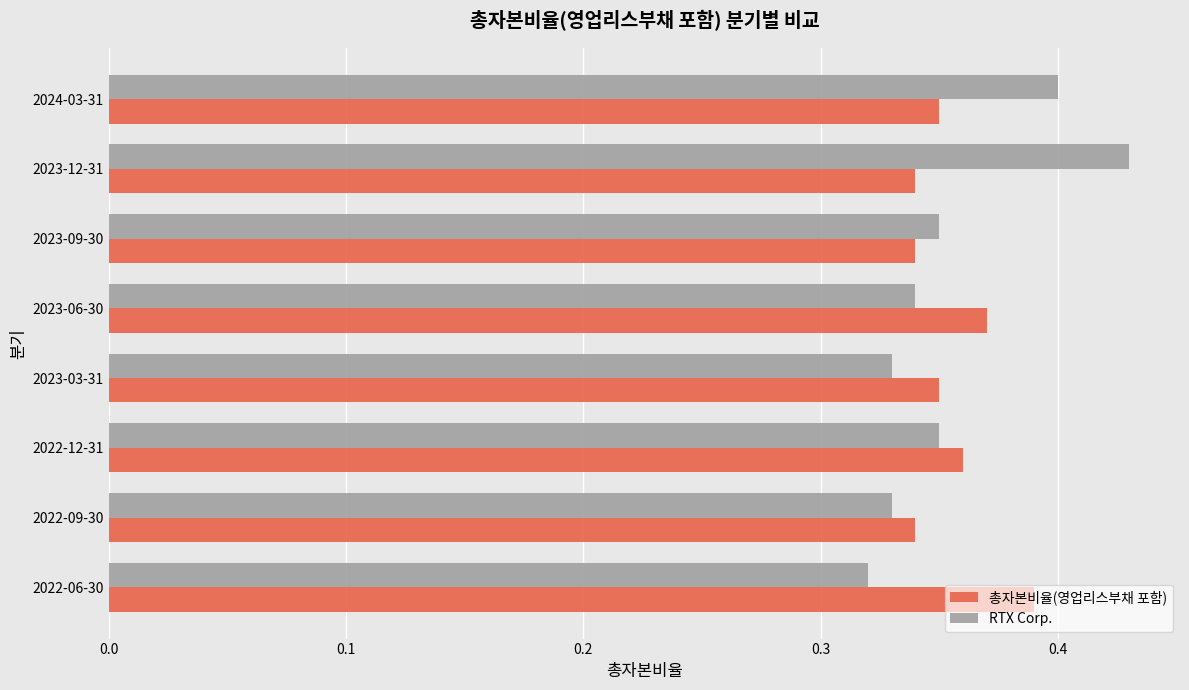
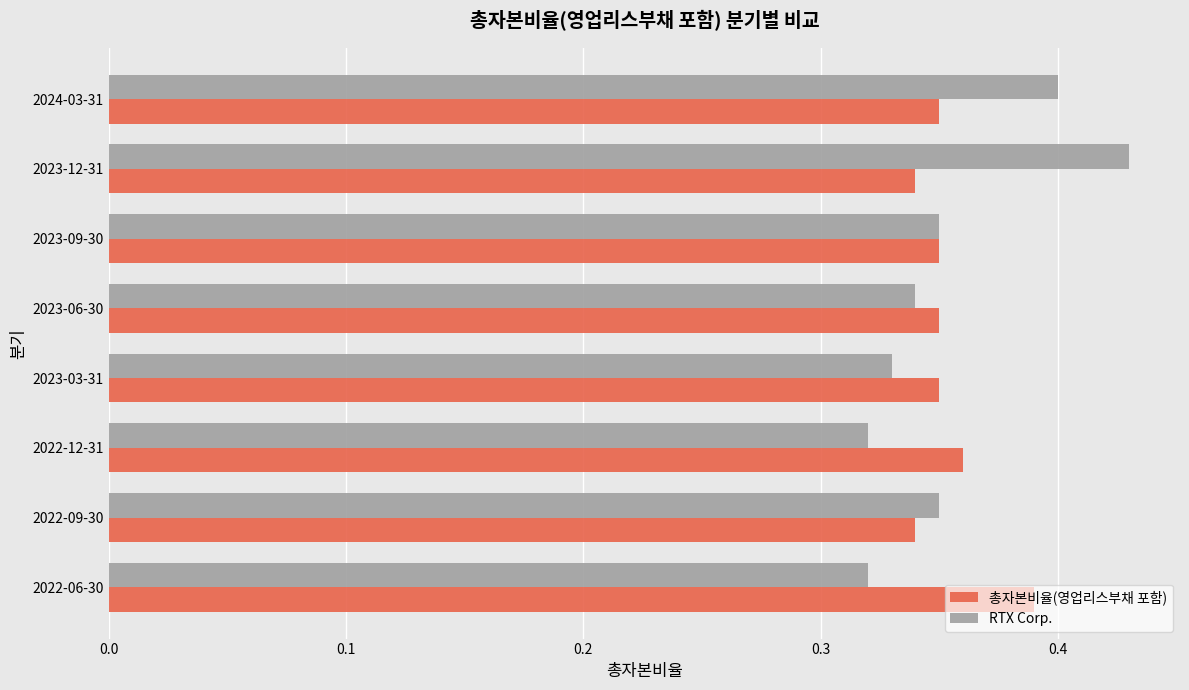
  {
    "총자본비율(영업리스부채 포함)": {
      "2024-03-31": 0.35,
      "2023-12-31": 0.34,
-     "2023-09-30": 0.34,
-     "2023-06-30": 0.37,
+     "2023-09-30": 0.35,
+     "2023-06-30": 0.35,
      "2023-03-31": 0.35,
      "2022-12-31": 0.36,
      "2022-09-30": 0.34
    },
    "RTX Corp.": {
      "2024-03-31": 0.40,
      "2023-12-31": 0.43,
      "2023-09-30": 0.35,
      "2023-06-30": 0.34,
      "2023-03-31": 0.33,
-     "2022-12-31": 0.35,
-     "2022-09-30": 0.33,
+     "2022-12-31": 0.32,
+     "2022-09-30": 0.35,
      "2022-06-30": 0.32
    }
  }
